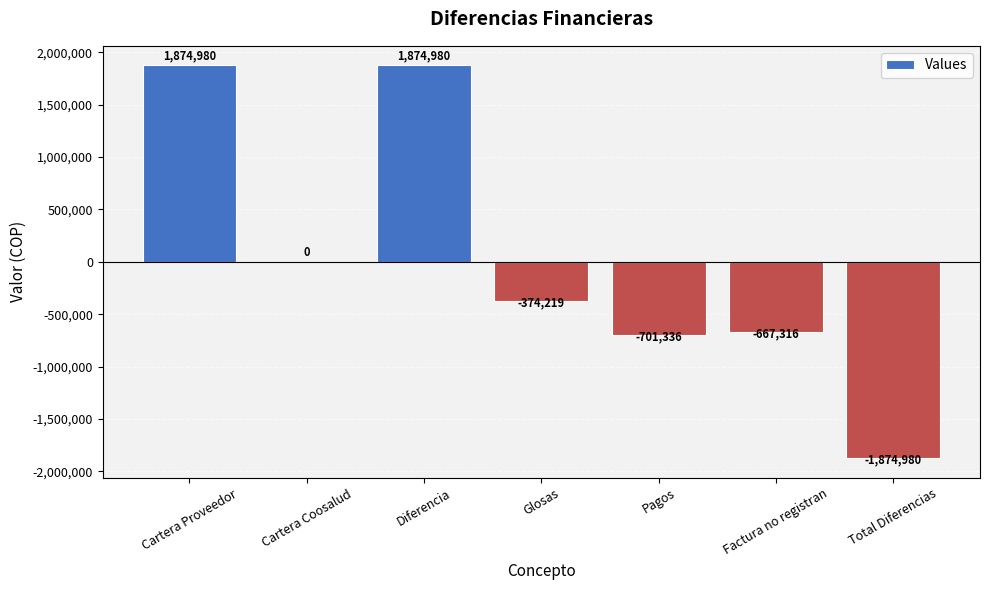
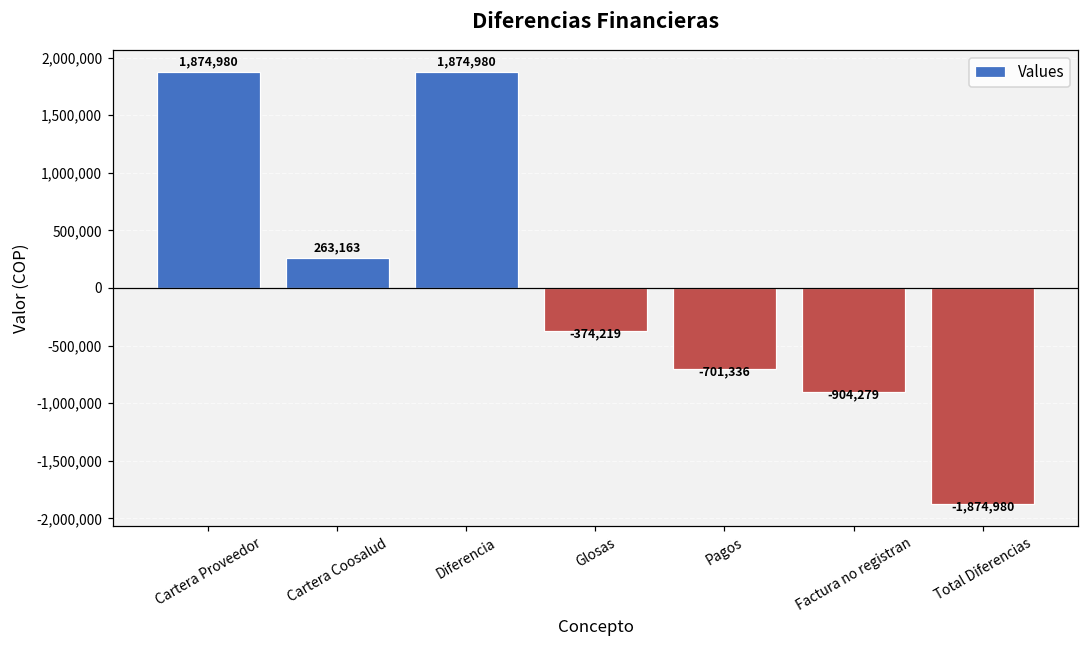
  {
    "Cartera Proveedor": "1,874,980",
-   "Cartera Coosalud": "0",
+   "Cartera Coosalud": "263,163",
    "Diferencia": "1,874,980",
    "Glosas": "-374,219",
    "Pagos": "-701,336",
-   "Factura no registran": "-667,316",
+   "Factura no registran": "-904,279",
    "Total Diferencias": "-1,874,980"
  }
